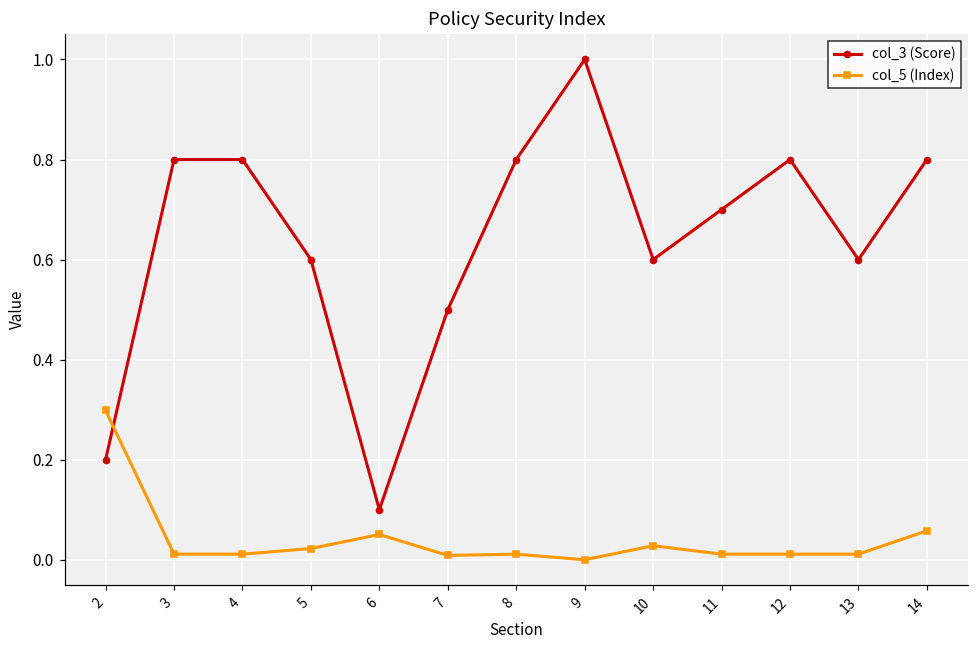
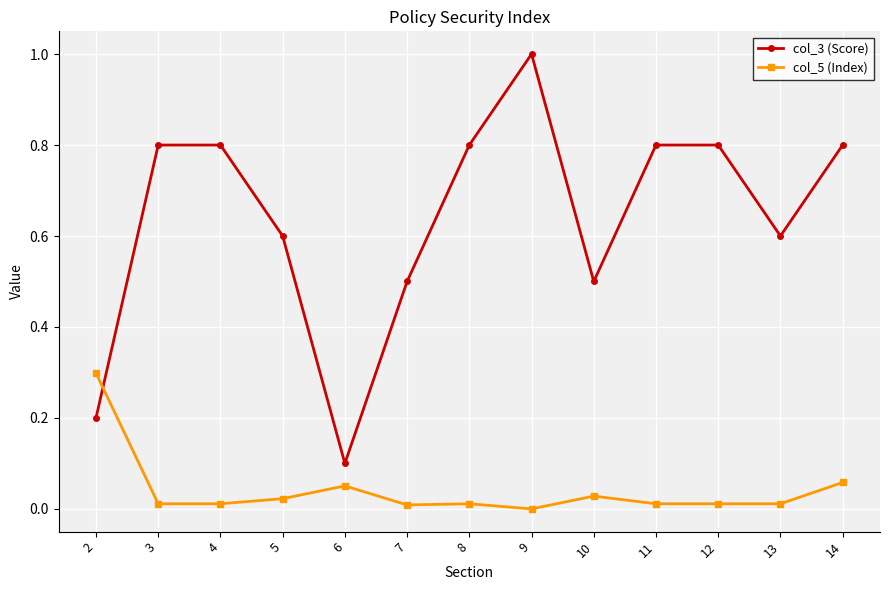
  {
    "col_3 (Score)": {
      "2": 0.2,
      "3": 0.8,
      "4": 0.8,
      "5": 0.6,
      "6": 0.1,
      "7": 0.5,
      "8": 0.8,
      "9": 1.0,
-     "10": 0.6,
-     "11": 0.7,
+     "10": 0.5,
+     "11": 0.8,
      "12": 0.8,
      "13": 0.6,
      "14": 0.8
    },
    "col_5 (Index)": {
      "2": 0.3,
      "3": 0.01,
      "4": 0.01,
      "5": 0.02,
      "6": 0.05,
      "7": 0.01,
      "8": 0.01,
      "9": 0.0,
      "10": 0.03,
      "11": 0.01,
      "12": 0.01,
      "13": 0.01,
      "14": 0.06
    }
  }
